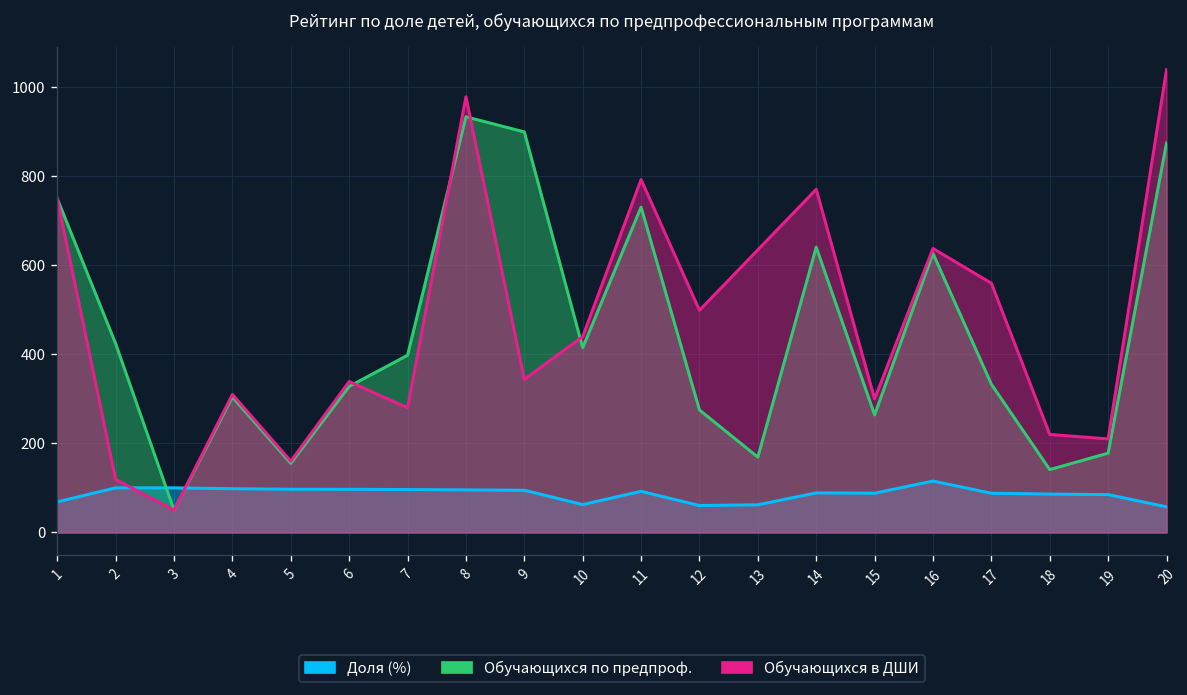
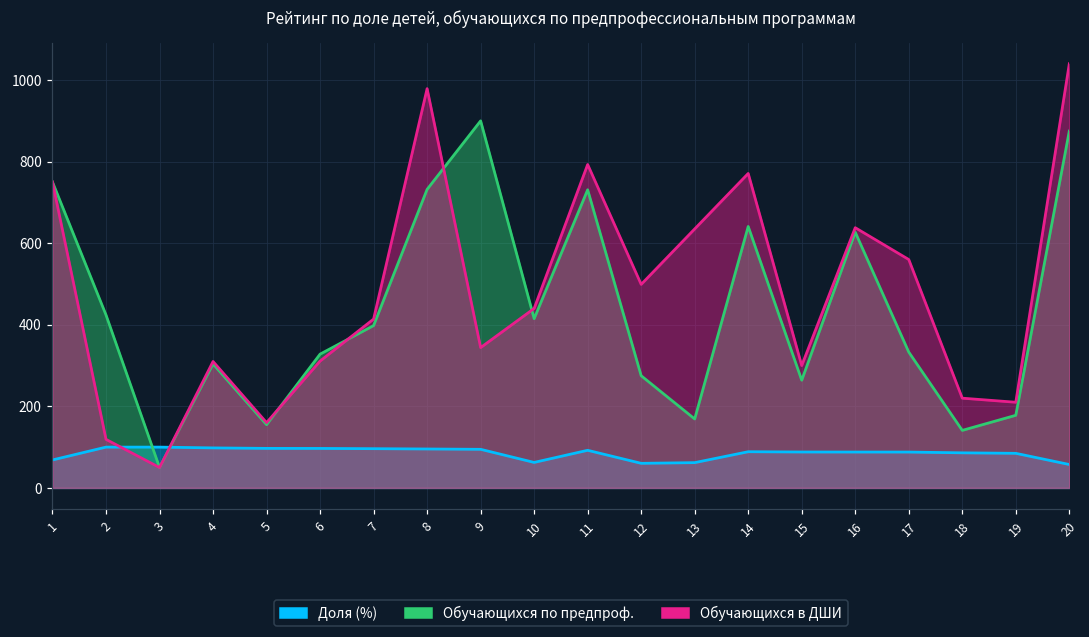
  {
    "Доля (%)": {
      "1": 70,
      "2": 100,
      "3": 100,
      "4": 100,
      "5": 100,
      "6": 100,
      "7": 100,
      "8": 100,
      "9": 90,
      "10": 60,
      "11": 90,
      "12": 60,
      "13": 60,
      "14": 90,
      "15": 90,
-     "16": 120,
+     "16": 90,
      "17": 90,
      "18": 90,
      "19": 80,
      "20": 60
    },
    "Обучающихся по предпроф.": {
      "2": 420,
      "6": 330,
      "7": 400,
-     "8": 930,
+     "8": 730,
      "9": 900,
      "10": 420,
      "11": 730,
      "12": 280,
      "13": 170,
      "14": 640,
      "15": 260,
      "16": 630,
      "17": 330,
      "18": 140,
      "19": 180,
      "20": 880
    },
    "Обучающихся в ДШИ": {
      "2": 120,
-     "6": 340,
-     "7": 280,
+     "6": 310,
+     "7": 410,
      "8": 980,
      "9": 340,
      "10": 440,
      "11": 790,
      "12": 500,
      "13": 640,
      "14": 770,
      "15": 300,
      "16": 640,
      "17": 560,
      "18": 220,
      "19": 210,
      "20": 1040
    }
  }
